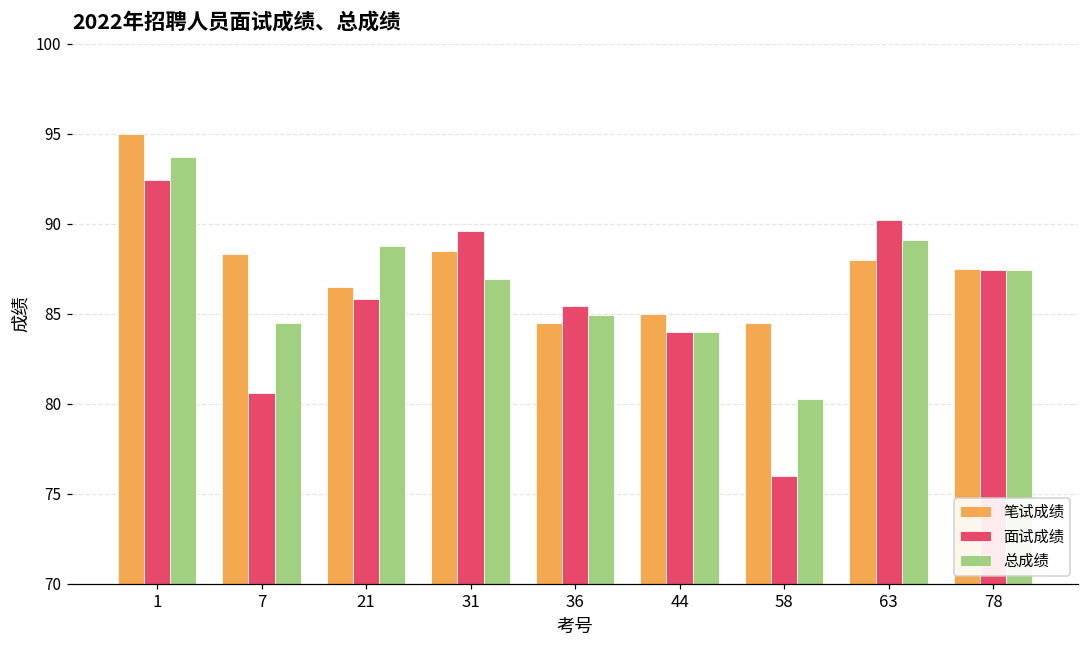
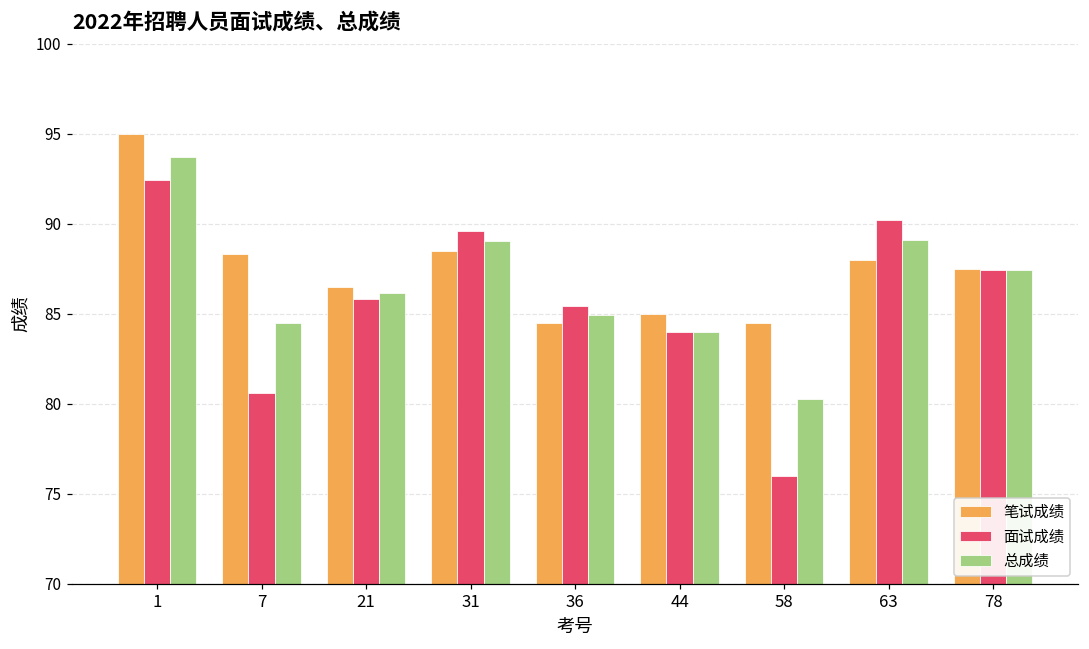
  {
    "笔试成绩": {
      "1": 95.0,
      "7": 88.3,
      "21": 86.5,
      "31": 88.5,
      "36": 84.5,
      "44": 85.0,
      "58": 84.5,
      "63": 88.0,
      "78": 87.5
    },
    "面试成绩": {
      "1": 92.4,
      "7": 80.6,
      "21": 85.8,
      "31": 89.6,
      "36": 85.4,
      "44": 84.0,
      "58": 76.0,
      "63": 90.2,
      "78": 87.4
    },
    "总成绩": {
      "1": 93.7,
      "7": 84.5,
-     "21": 88.7,
-     "31": 87.0,
+     "21": 86.2,
+     "31": 89.1,
      "36": 85.0,
      "44": 84.0,
      "58": 80.3,
      "63": 89.1,
      "78": 87.5
    }
  }
